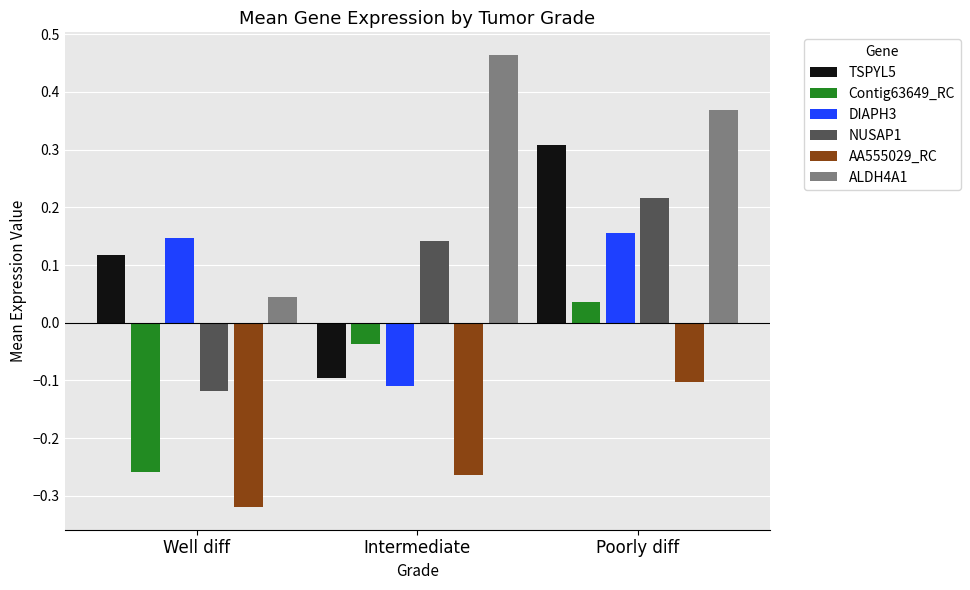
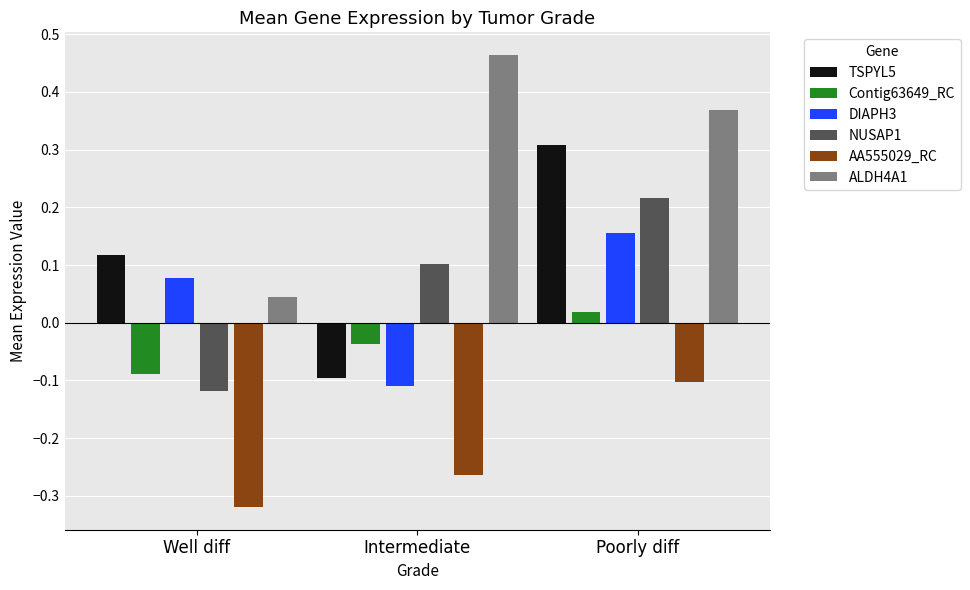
  {
    "TSPYL5": {
      "Well diff": 0.12,
      "Intermediate": -0.10,
      "Poorly diff": 0.31
    },
    "Contig63649_RC": {
-     "Well diff": -0.26,
+     "Well diff": -0.09,
      "Intermediate": -0.04,
-     "Poorly diff": 0.04
+     "Poorly diff": 0.02
    },
    "DIAPH3": {
-     "Well diff": 0.15,
+     "Well diff": 0.08,
      "Intermediate": -0.11,
      "Poorly diff": 0.16
    },
    "NUSAP1": {
      "Well diff": -0.12,
-     "Intermediate": 0.14,
+     "Intermediate": 0.10,
      "Poorly diff": 0.22
    },
    "AA555029_RC": {
      "Well diff": -0.32,
      "Intermediate": -0.26,
      "Poorly diff": -0.10
    },
    "ALDH4A1": {
      "Well diff": 0.04,
      "Intermediate": 0.46,
      "Poorly diff": 0.37
    }
  }
